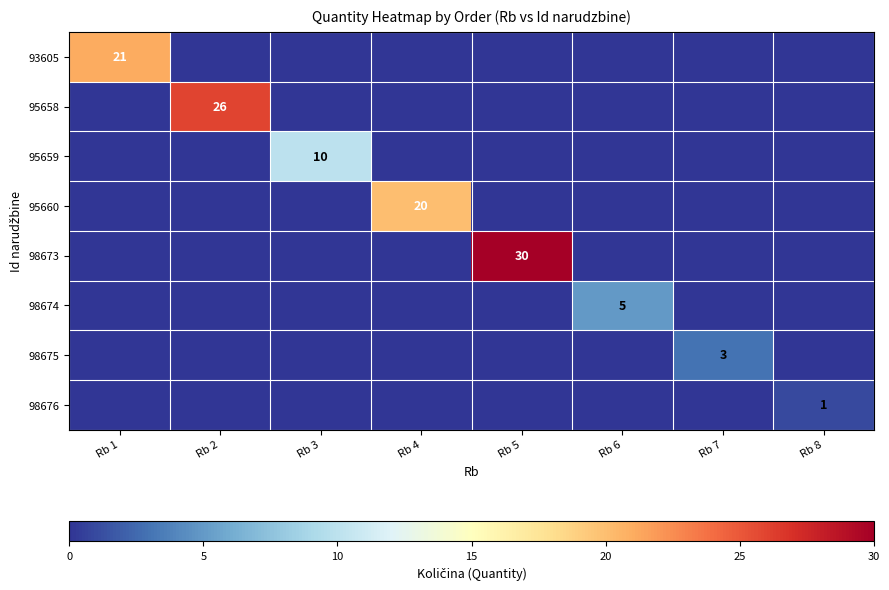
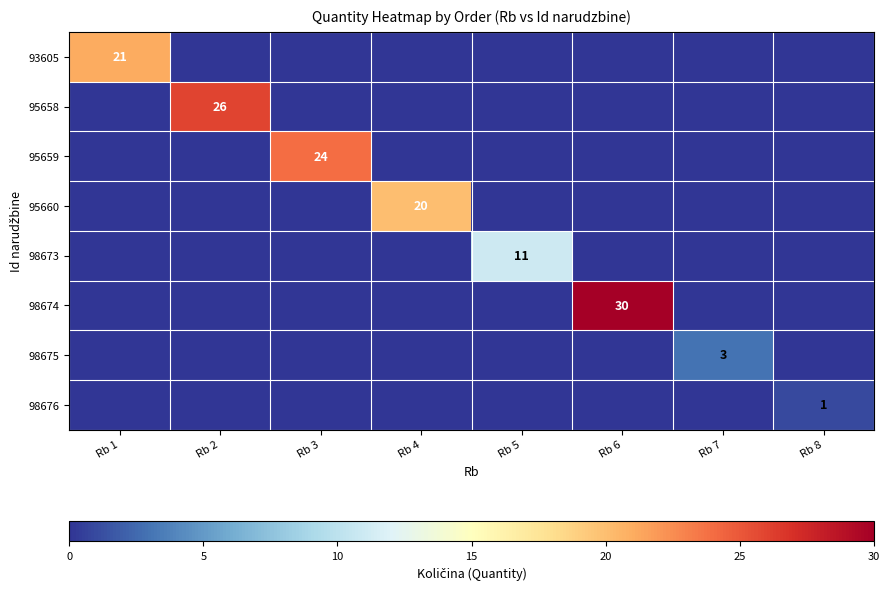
  {
    "93605": {
      "Rb 1": 21
    },
    "95658": {
      "Rb 2": 26
    },
    "95659": {
-     "Rb 3": 10
+     "Rb 3": 24
    },
    "95660": {
      "Rb 4": 20
    },
    "98673": {
-     "Rb 5": 30
+     "Rb 5": 11
    },
    "98674": {
-     "Rb 6": 5
+     "Rb 6": 30
    },
    "98675": {
      "Rb 7": 3
    },
    "98676": {
      "Rb 8": 1
    }
  }
